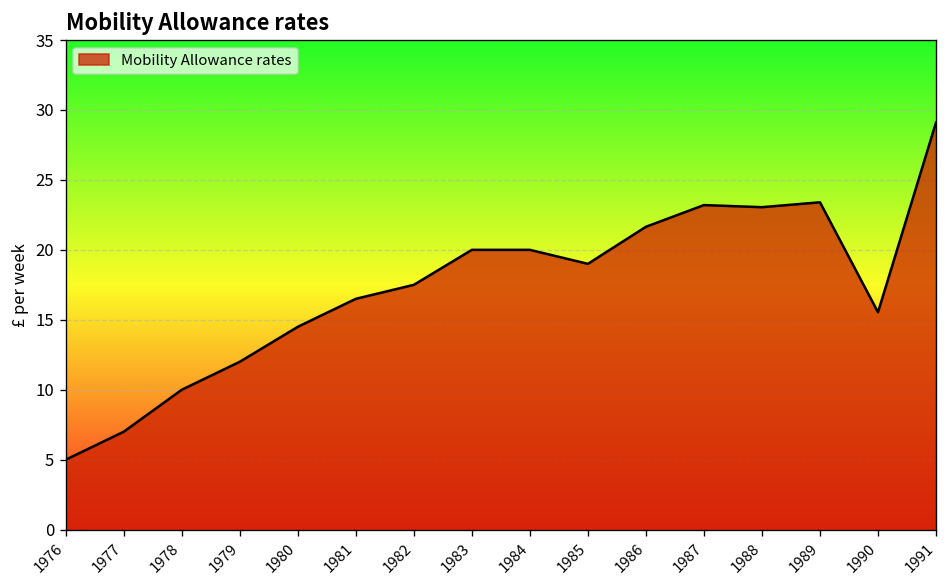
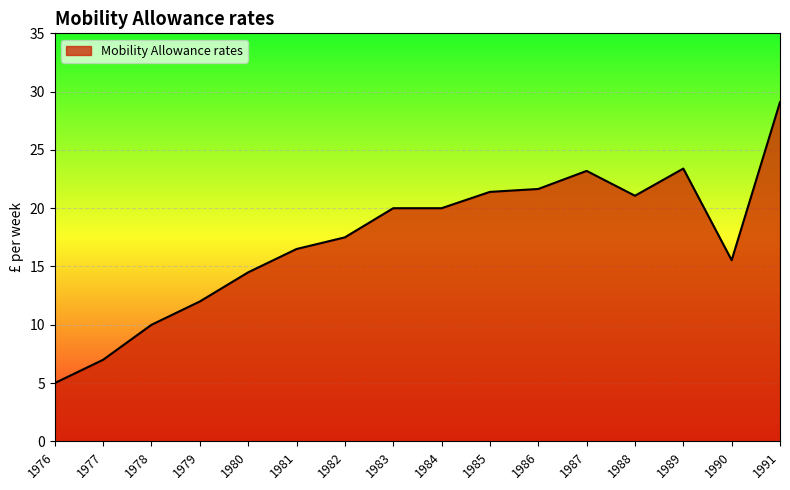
  {
    "1976": 5.0,
    "1977": 7.0,
    "1978": 10.0,
    "1979": 12.0,
    "1980": 14.5,
    "1981": 16.5,
    "1982": 17.5,
    "1983": 20.0,
    "1984": 20.0,
-   "1985": 19.0,
+   "1985": 21.4,
    "1986": 21.7,
    "1987": 23.2,
-   "1988": 23.1,
+   "1988": 21.1,
    "1989": 23.4,
    "1990": 15.5,
    "1991": 29.1
  }
